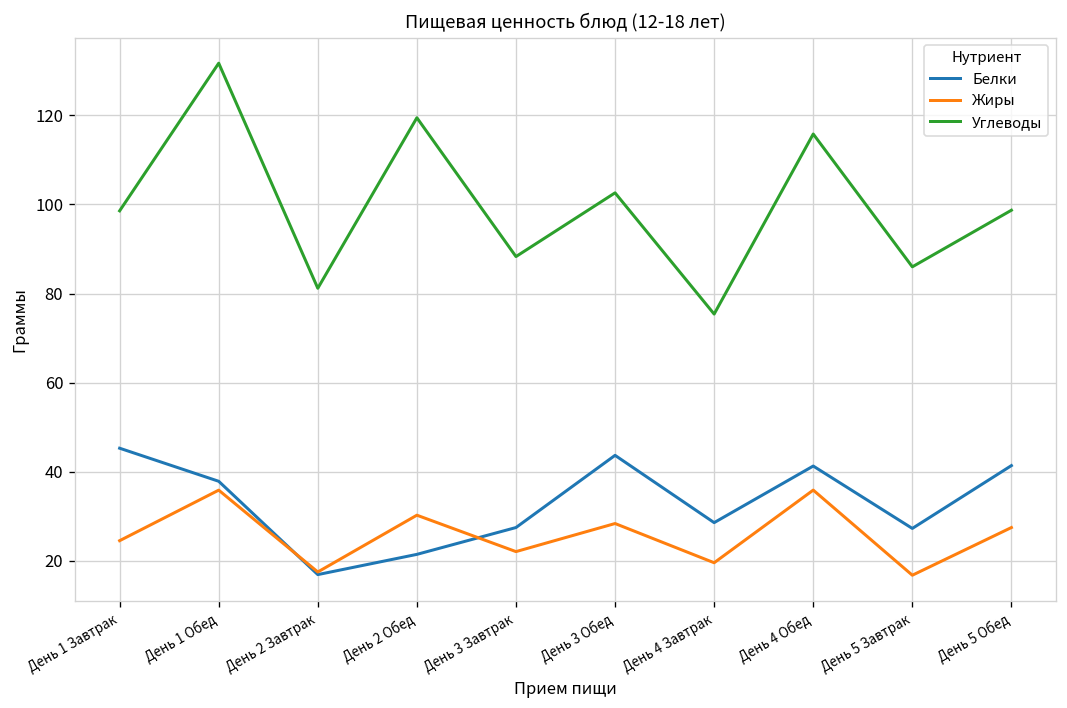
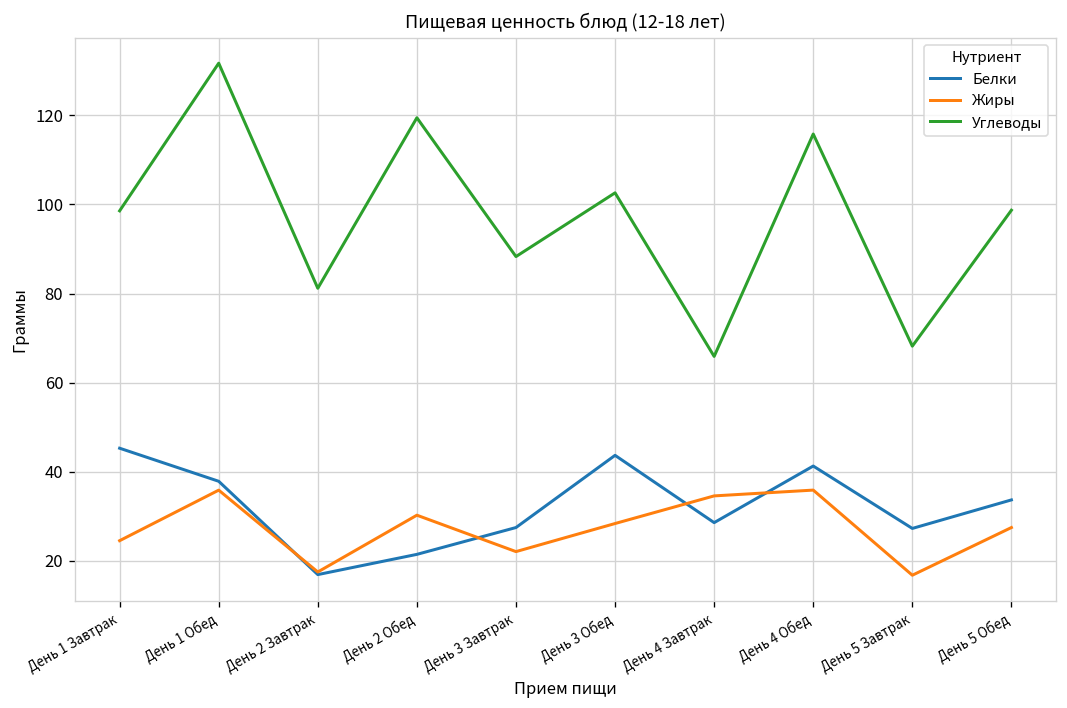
  {
    "Белки": {
      "День 1 Завтрак": 45,
      "День 1 Обед": 38,
      "День 2 Обед": 21,
      "День 3 Завтрак": 28,
      "День 3 Обед": 44,
      "День 4 Завтрак": 29,
      "День 4 Обед": 41,
      "День 5 Завтрак": 27,
-     "День 5 Обед": 41
+     "День 5 Обед": 34
    },
    "Жиры": {
      "День 1 Завтрак": 25,
      "День 1 Обед": 36,
      "День 2 Обед": 30,
      "День 3 Завтрак": 22,
      "День 3 Обед": 28,
-     "День 4 Завтрак": 20,
+     "День 4 Завтрак": 35,
      "День 4 Обед": 36,
      "День 5 Завтрак": 17,
      "День 5 Обед": 28
    },
    "Углеводы": {
      "День 1 Завтрак": 99,
      "День 1 Обед": 132,
      "День 2 Завтрак": 81,
      "День 2 Обед": 119,
      "День 3 Завтрак": 88,
      "День 3 Обед": 103,
-     "День 4 Завтрак": 75,
+     "День 4 Завтрак": 66,
      "День 4 Обед": 116,
-     "День 5 Завтрак": 86,
+     "День 5 Завтрак": 68,
      "День 5 Обед": 99
    }
  }
